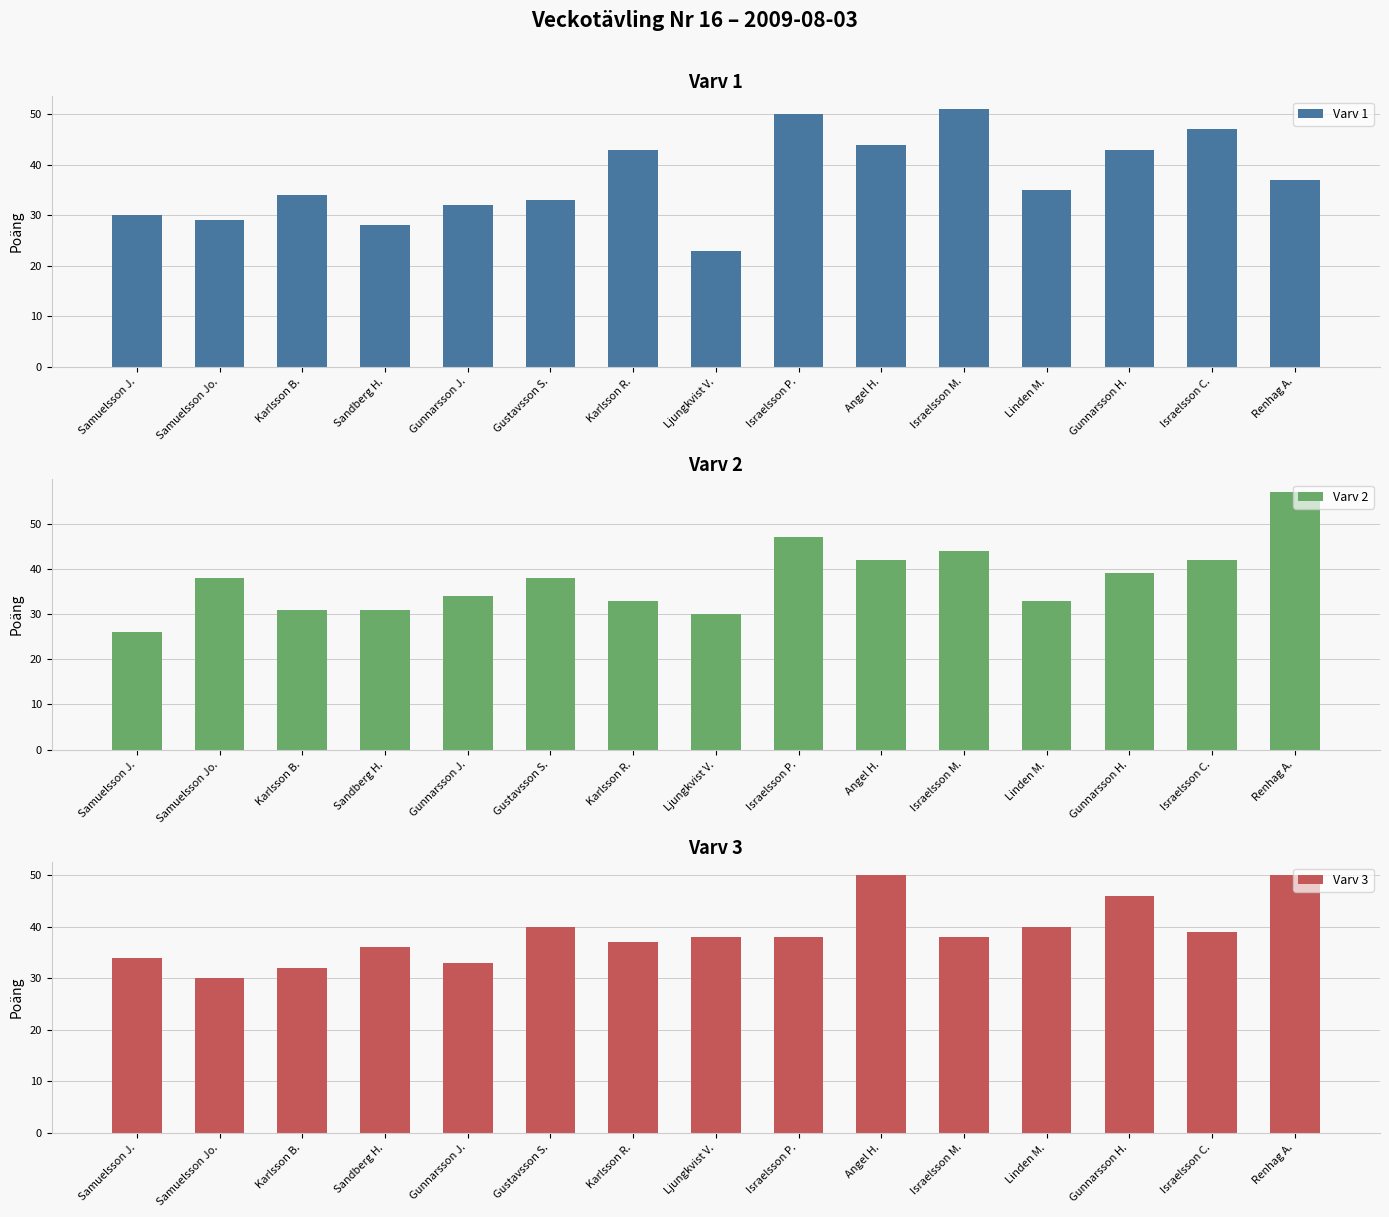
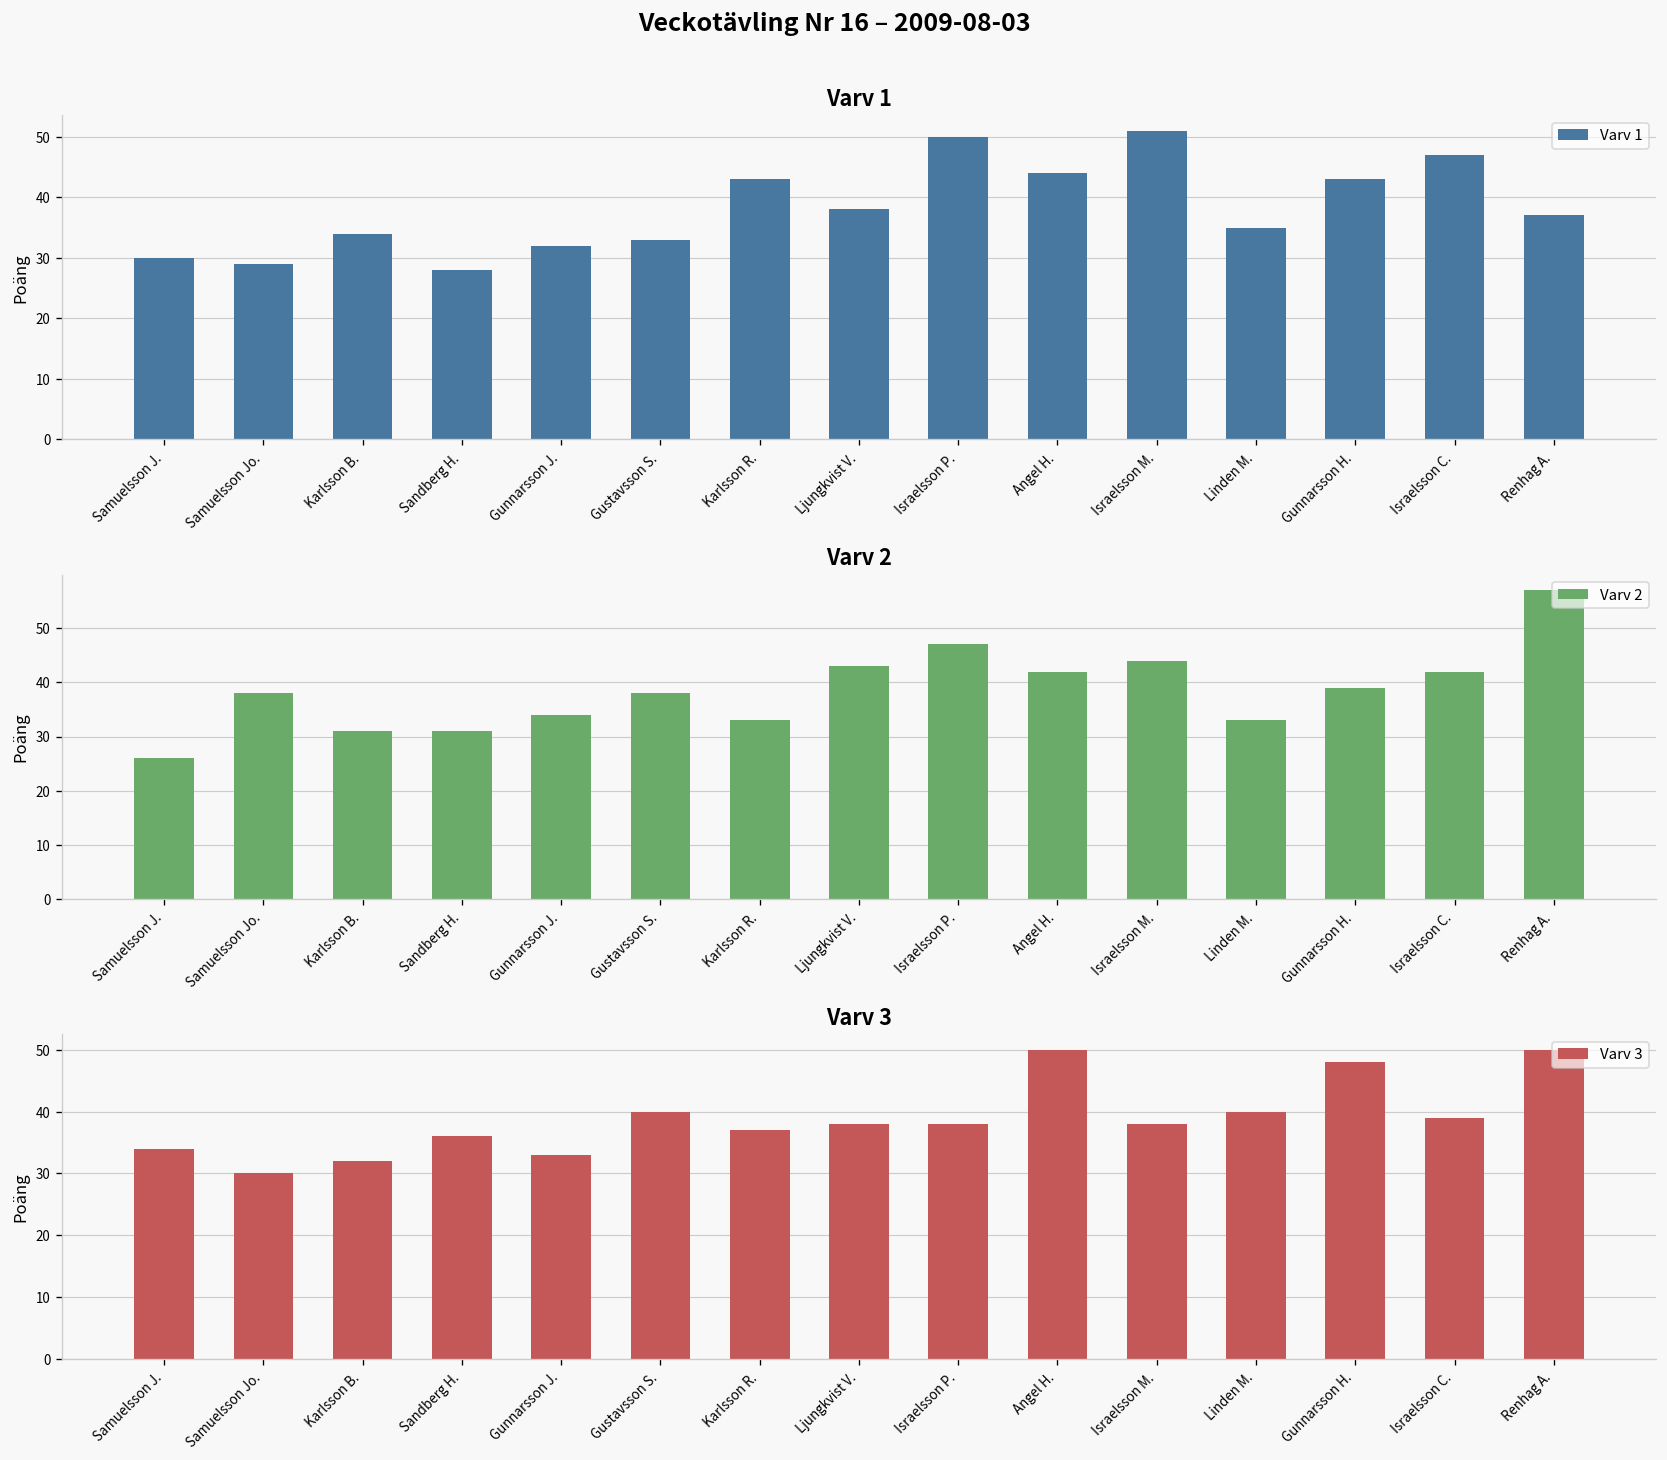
  {
    "Varv 1": {
      "Samuelsson J.": 30,
      "Samuelsson Jo.": 29,
      "Karlsson B.": 34,
      "Sandberg H.": 28,
      "Gunnarsson J.": 32,
      "Gustavsson S.": 33,
      "Karlsson R.": 43,
-     "Ljungkvist V.": 23,
+     "Ljungkvist V.": 38,
      "Israelsson P.": 50,
      "Angel H.": 44,
      "Israelsson M.": 51,
      "Linden M.": 35,
      "Gunnarsson H.": 43,
      "Israelsson C.": 47,
      "Renhag A.": 37
    },
    "Varv 2": {
      "Samuelsson J.": 26,
      "Samuelsson Jo.": 38,
      "Karlsson B.": 31,
      "Sandberg H.": 31,
      "Gunnarsson J.": 34,
      "Gustavsson S.": 38,
      "Karlsson R.": 33,
-     "Ljungkvist V.": 30,
+     "Ljungkvist V.": 43,
      "Israelsson P.": 47,
      "Angel H.": 42,
      "Israelsson M.": 44,
      "Linden M.": 33,
      "Gunnarsson H.": 39,
      "Israelsson C.": 42
    },
    "Varv 3": {
      "Samuelsson J.": 34,
      "Samuelsson Jo.": 30,
      "Karlsson B.": 32,
      "Sandberg H.": 36,
      "Gunnarsson J.": 33,
      "Gustavsson S.": 40,
      "Karlsson R.": 37,
      "Ljungkvist V.": 38,
      "Israelsson P.": 38,
      "Angel H.": 50,
      "Israelsson M.": 38,
      "Linden M.": 40,
-     "Gunnarsson H.": 46,
+     "Gunnarsson H.": 48,
      "Israelsson C.": 39
    }
  }
